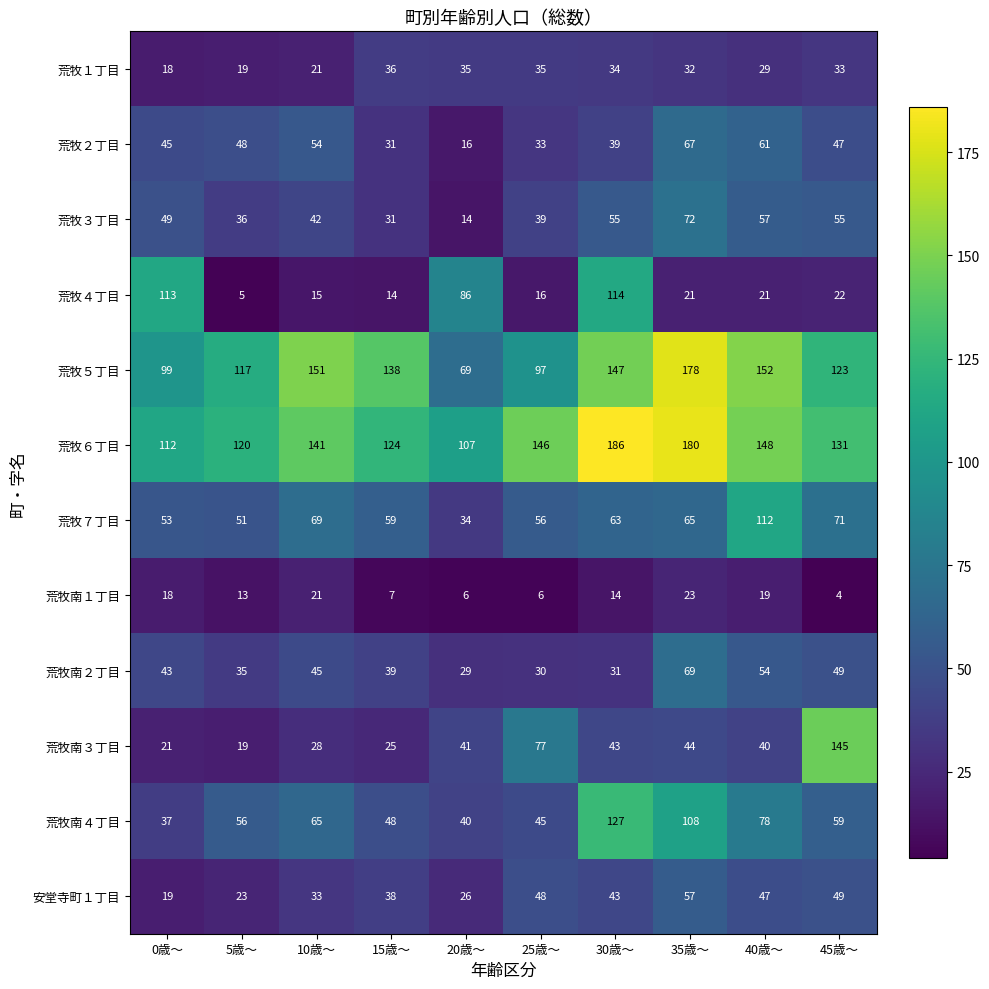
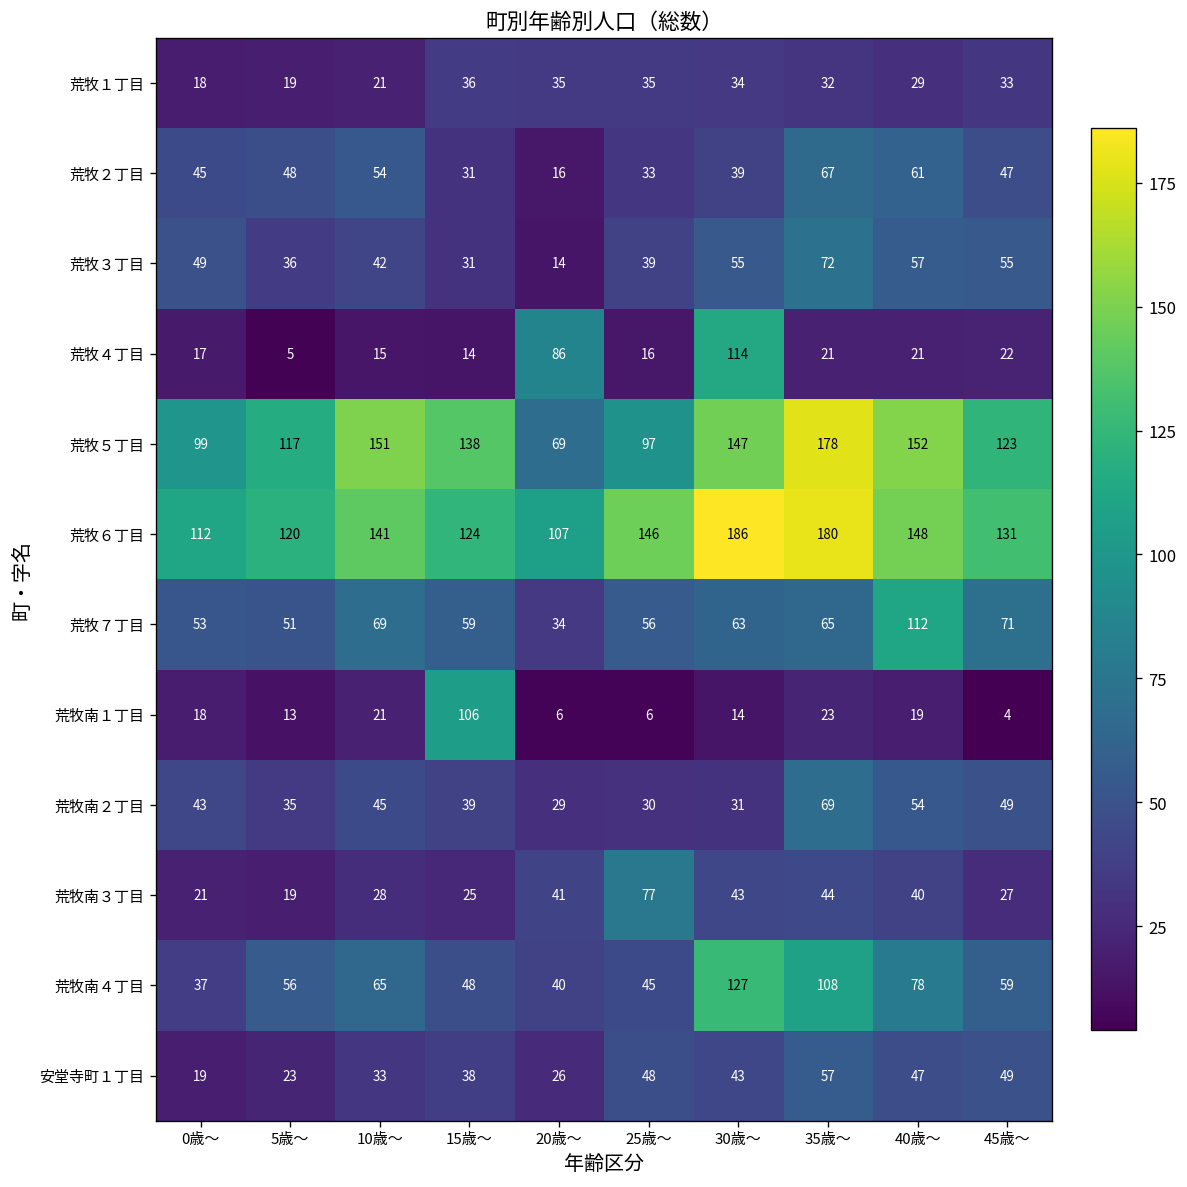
  {
    "荒牧１丁目": {
      "0歳～": 18,
      "5歳～": 19,
      "10歳～": 21,
      "15歳～": 36,
      "20歳～": 35,
      "25歳～": 35,
      "30歳～": 34,
      "35歳～": 32,
      "40歳～": 29,
      "45歳～": 33
    },
    "荒牧２丁目": {
      "0歳～": 45,
      "5歳～": 48,
      "10歳～": 54,
      "15歳～": 31,
      "20歳～": 16,
      "25歳～": 33,
      "30歳～": 39,
      "35歳～": 67,
      "40歳～": 61,
      "45歳～": 47
    },
    "荒牧３丁目": {
      "0歳～": 49,
      "5歳～": 36,
      "10歳～": 42,
      "15歳～": 31,
      "20歳～": 14,
      "25歳～": 39,
      "30歳～": 55,
      "35歳～": 72,
      "40歳～": 57,
      "45歳～": 55
    },
    "荒牧４丁目": {
-     "0歳～": 113,
+     "0歳～": 17,
      "5歳～": 5,
      "10歳～": 15,
      "15歳～": 14,
      "20歳～": 86,
      "25歳～": 16,
      "30歳～": 114,
      "35歳～": 21,
      "40歳～": 21,
      "45歳～": 22
    },
    "荒牧５丁目": {
      "0歳～": 99,
      "5歳～": 117,
      "10歳～": 151,
      "15歳～": 138,
      "20歳～": 69,
      "25歳～": 97,
      "30歳～": 147,
      "35歳～": 178,
      "40歳～": 152,
      "45歳～": 123
    },
    "荒牧６丁目": {
      "0歳～": 112,
      "5歳～": 120,
      "10歳～": 141,
      "15歳～": 124,
      "20歳～": 107,
      "25歳～": 146,
      "30歳～": 186,
      "35歳～": 180,
      "40歳～": 148,
      "45歳～": 131
    },
    "荒牧７丁目": {
      "0歳～": 53,
      "5歳～": 51,
      "10歳～": 69,
      "15歳～": 59,
      "20歳～": 34,
      "25歳～": 56,
      "30歳～": 63,
      "35歳～": 65,
      "40歳～": 112,
      "45歳～": 71
    },
    "荒牧南１丁目": {
      "0歳～": 18,
      "5歳～": 13,
      "10歳～": 21,
-     "15歳～": 7,
+     "15歳～": 106,
      "20歳～": 6,
      "25歳～": 6,
      "30歳～": 14,
      "35歳～": 23,
      "40歳～": 19,
      "45歳～": 4
    },
    "荒牧南２丁目": {
      "0歳～": 43,
      "5歳～": 35,
      "10歳～": 45,
      "15歳～": 39,
      "20歳～": 29,
      "25歳～": 30,
      "30歳～": 31,
      "35歳～": 69,
      "40歳～": 54,
      "45歳～": 49
    },
    "荒牧南３丁目": {
      "0歳～": 21,
      "5歳～": 19,
      "10歳～": 28,
      "15歳～": 25,
      "20歳～": 41,
      "25歳～": 77,
      "30歳～": 43,
      "35歳～": 44,
      "40歳～": 40,
-     "45歳～": 145
+     "45歳～": 27
    },
    "荒牧南４丁目": {
      "0歳～": 37,
      "5歳～": 56,
      "10歳～": 65,
      "15歳～": 48,
      "20歳～": 40,
      "25歳～": 45,
      "30歳～": 127,
      "35歳～": 108,
      "40歳～": 78,
      "45歳～": 59
    },
    "安堂寺町１丁目": {
      "0歳～": 19,
      "5歳～": 23,
      "10歳～": 33,
      "15歳～": 38,
      "20歳～": 26,
      "25歳～": 48,
      "30歳～": 43,
      "35歳～": 57,
      "40歳～": 47,
      "45歳～": 49
    }
  }
